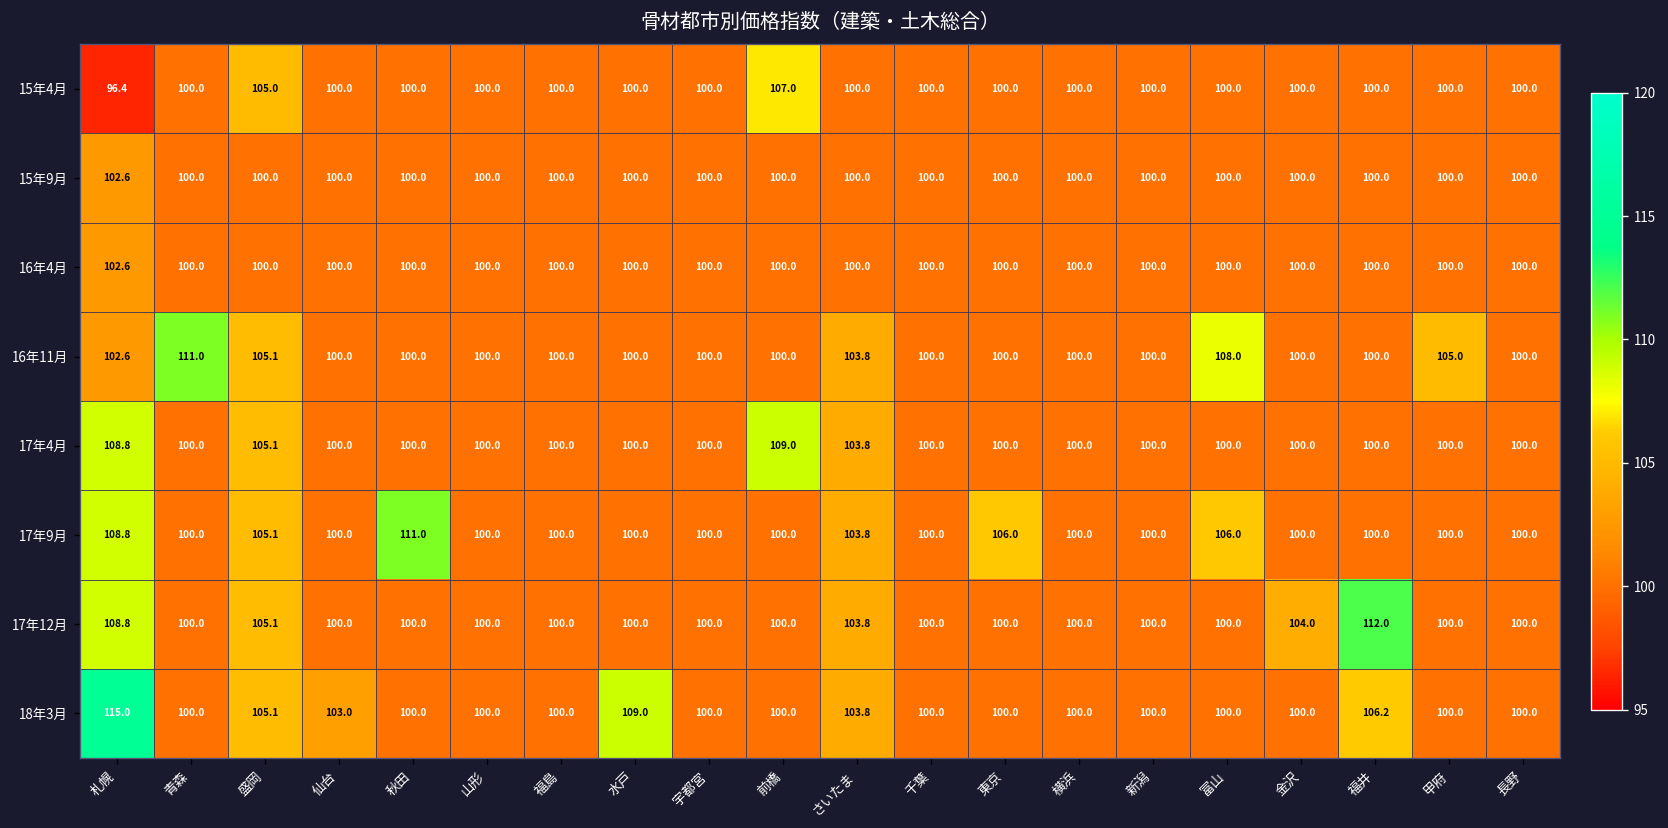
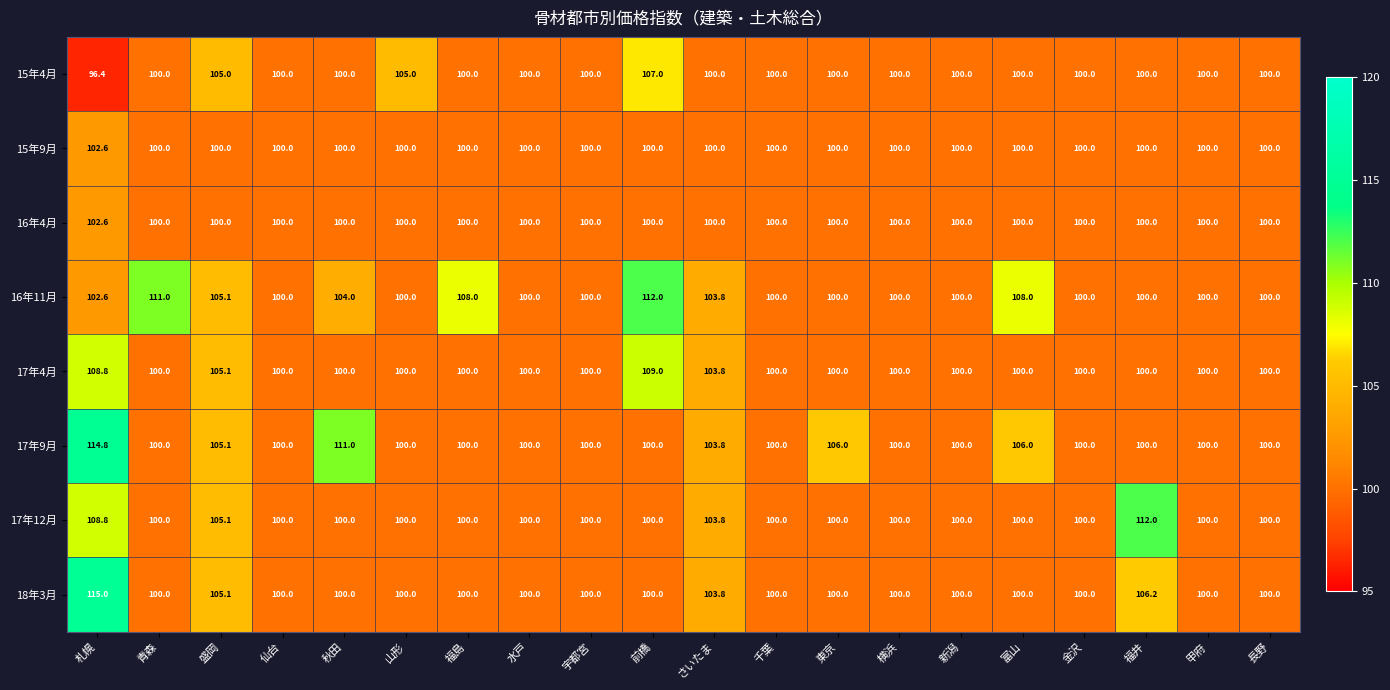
  {
    "15年4月": {
      "札幌": 96.4,
      "青森": 100.0,
      "盛岡": 105.0,
      "仙台": 100.0,
      "秋田": 100.0,
-     "山形": 100.0,
+     "山形": 105.0,
      "福島": 100.0,
      "水戸": 100.0,
      "宇都宮": 100.0,
      "前橋": 107.0,
      "さいたま": 100.0,
      "千葉": 100.0,
      "東京": 100.0,
      "横浜": 100.0,
      "新潟": 100.0,
      "富山": 100.0,
      "金沢": 100.0,
      "福井": 100.0,
      "甲府": 100.0,
      "長野": 100.0
    },
    "15年9月": {
      "札幌": 102.6,
      "青森": 100.0,
      "盛岡": 100.0,
      "仙台": 100.0,
      "秋田": 100.0,
      "山形": 100.0,
      "福島": 100.0,
      "水戸": 100.0,
      "宇都宮": 100.0,
      "前橋": 100.0,
      "さいたま": 100.0,
      "千葉": 100.0,
      "東京": 100.0,
      "横浜": 100.0,
      "新潟": 100.0,
      "富山": 100.0,
      "金沢": 100.0,
      "福井": 100.0,
      "甲府": 100.0,
      "長野": 100.0
    },
    "16年4月": {
      "札幌": 102.6,
      "青森": 100.0,
      "盛岡": 100.0,
      "仙台": 100.0,
      "秋田": 100.0,
      "山形": 100.0,
      "福島": 100.0,
      "水戸": 100.0,
      "宇都宮": 100.0,
      "前橋": 100.0,
      "さいたま": 100.0,
      "千葉": 100.0,
      "東京": 100.0,
      "横浜": 100.0,
      "新潟": 100.0,
      "富山": 100.0,
      "金沢": 100.0,
      "福井": 100.0,
      "甲府": 100.0,
      "長野": 100.0
    },
    "16年11月": {
      "札幌": 102.6,
      "青森": 111.0,
      "盛岡": 105.1,
      "仙台": 100.0,
-     "秋田": 100.0,
+     "秋田": 104.0,
      "山形": 100.0,
-     "福島": 100.0,
+     "福島": 108.0,
      "水戸": 100.0,
      "宇都宮": 100.0,
-     "前橋": 100.0,
+     "前橋": 112.0,
      "さいたま": 103.8,
      "千葉": 100.0,
      "東京": 100.0,
      "横浜": 100.0,
      "新潟": 100.0,
      "富山": 108.0,
      "金沢": 100.0,
      "福井": 100.0,
-     "甲府": 105.0,
+     "甲府": 100.0,
      "長野": 100.0
    },
    "17年4月": {
      "札幌": 108.8,
      "青森": 100.0,
      "盛岡": 105.1,
      "仙台": 100.0,
      "秋田": 100.0,
      "山形": 100.0,
      "福島": 100.0,
      "水戸": 100.0,
      "宇都宮": 100.0,
      "前橋": 109.0,
      "さいたま": 103.8,
      "千葉": 100.0,
      "東京": 100.0,
      "横浜": 100.0,
      "新潟": 100.0,
      "富山": 100.0,
      "金沢": 100.0,
      "福井": 100.0,
      "甲府": 100.0,
      "長野": 100.0
    },
    "17年9月": {
-     "札幌": 108.8,
+     "札幌": 114.8,
      "青森": 100.0,
      "盛岡": 105.1,
      "仙台": 100.0,
      "秋田": 111.0,
      "山形": 100.0,
      "福島": 100.0,
      "水戸": 100.0,
      "宇都宮": 100.0,
      "前橋": 100.0,
      "さいたま": 103.8,
      "千葉": 100.0,
      "東京": 106.0,
      "横浜": 100.0,
      "新潟": 100.0,
      "富山": 106.0,
      "金沢": 100.0,
      "福井": 100.0,
      "甲府": 100.0,
      "長野": 100.0
    },
    "17年12月": {
      "札幌": 108.8,
      "青森": 100.0,
      "盛岡": 105.1,
      "仙台": 100.0,
      "秋田": 100.0,
      "山形": 100.0,
      "福島": 100.0,
      "水戸": 100.0,
      "宇都宮": 100.0,
      "前橋": 100.0,
      "さいたま": 103.8,
      "千葉": 100.0,
      "東京": 100.0,
      "横浜": 100.0,
      "新潟": 100.0,
      "富山": 100.0,
-     "金沢": 104.0,
+     "金沢": 100.0,
      "福井": 112.0,
      "甲府": 100.0,
      "長野": 100.0
    },
    "18年3月": {
      "札幌": 115.0,
      "青森": 100.0,
      "盛岡": 105.1,
-     "仙台": 103.0,
+     "仙台": 100.0,
      "秋田": 100.0,
      "山形": 100.0,
      "福島": 100.0,
-     "水戸": 109.0,
+     "水戸": 100.0,
      "宇都宮": 100.0,
      "前橋": 100.0,
      "さいたま": 103.8,
      "千葉": 100.0,
      "東京": 100.0,
      "横浜": 100.0,
      "新潟": 100.0,
      "富山": 100.0,
      "金沢": 100.0,
      "福井": 106.2,
      "甲府": 100.0,
      "長野": 100.0
    }
  }
